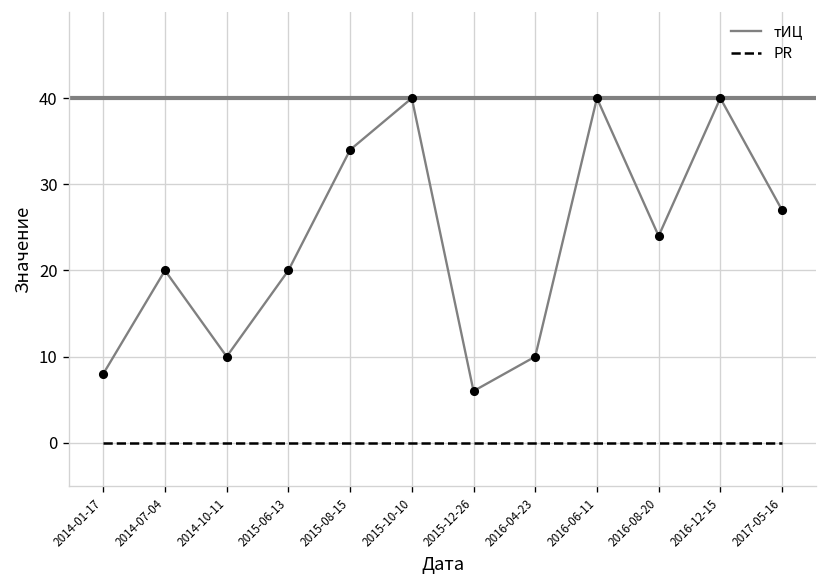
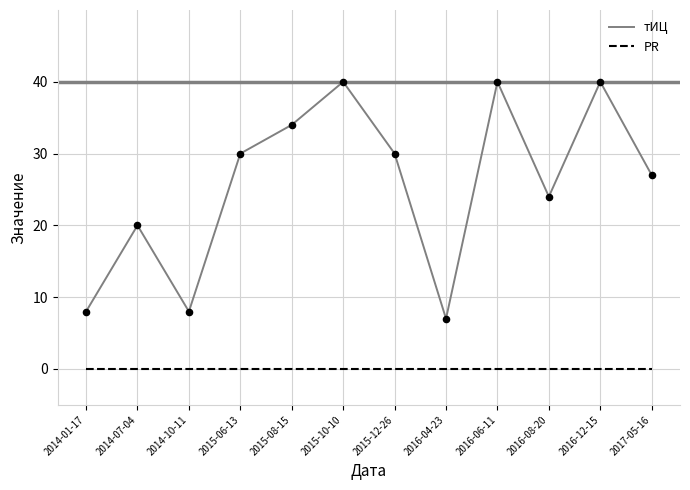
  {
    "тИЦ": {
      "2014-01-17": 8,
      "2014-07-04": 20,
-     "2014-10-11": 10,
-     "2015-06-13": 20,
+     "2014-10-11": 8,
+     "2015-06-13": 30,
      "2015-08-15": 34,
      "2015-10-10": 40,
-     "2015-12-26": 6,
-     "2016-04-23": 10,
+     "2015-12-26": 30,
+     "2016-04-23": 7,
      "2016-06-11": 40,
      "2016-08-20": 24,
      "2016-12-15": 40,
      "2017-05-16": 27
    },
    "PR": {
      "2014-01-17": 0,
      "2014-07-04": 0,
      "2014-10-11": 0,
      "2015-06-13": 0,
      "2015-08-15": 0,
      "2015-10-10": 0,
      "2015-12-26": 0,
      "2016-04-23": 0,
      "2016-06-11": 0,
      "2016-08-20": 0,
      "2016-12-15": 0,
      "2017-05-16": 0
    }
  }
